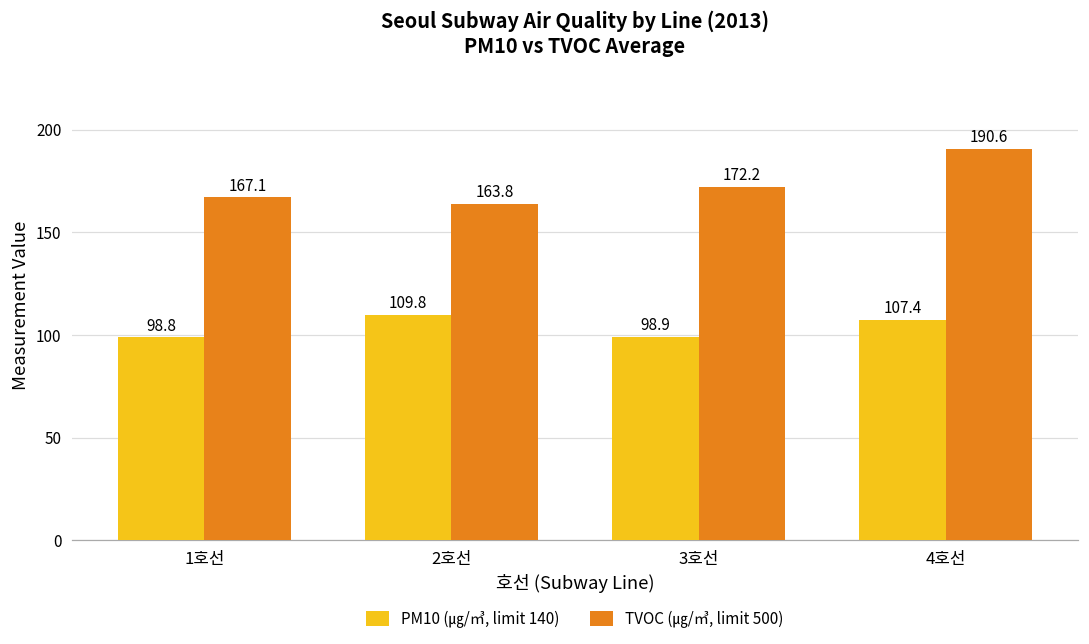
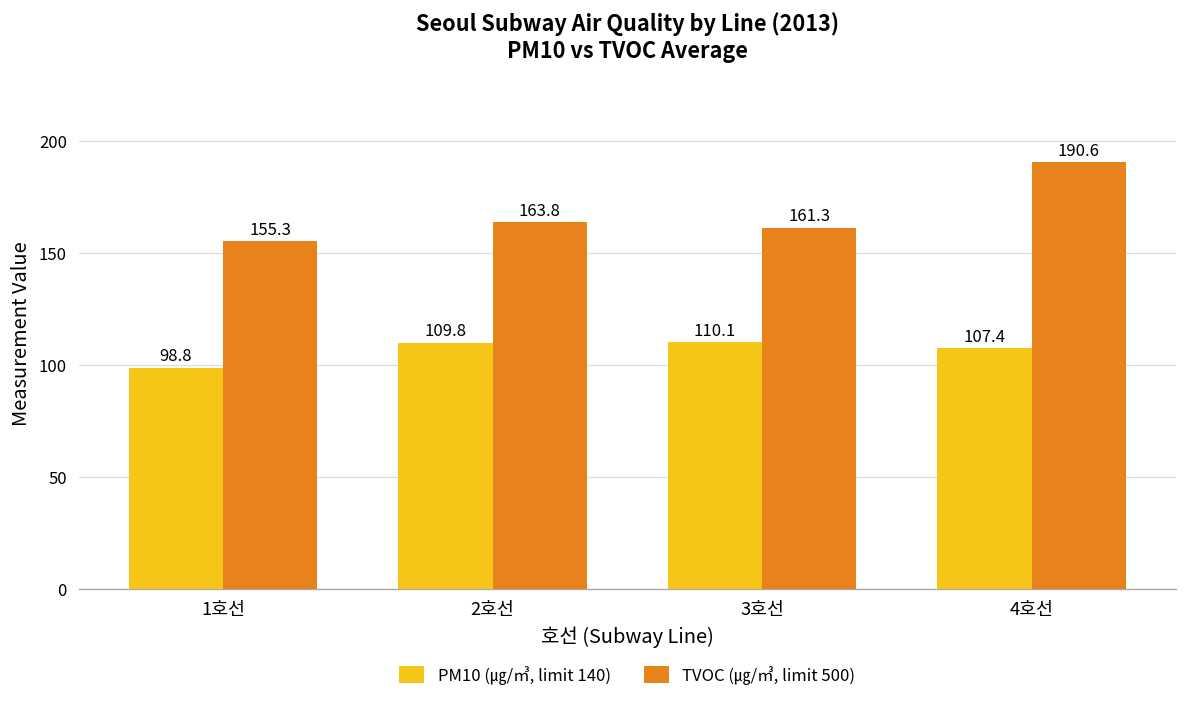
  {
    "PM10 (㎍/㎥, limit 140)": {
      "1호선": 98.8,
      "2호선": 109.8,
-     "3호선": 98.9,
+     "3호선": 110.1,
      "4호선": 107.4
    },
    "TVOC (㎍/㎥, limit 500)": {
-     "1호선": 167.1,
+     "1호선": 155.3,
      "2호선": 163.8,
-     "3호선": 172.2,
+     "3호선": 161.3,
      "4호선": 190.6
    }
  }
